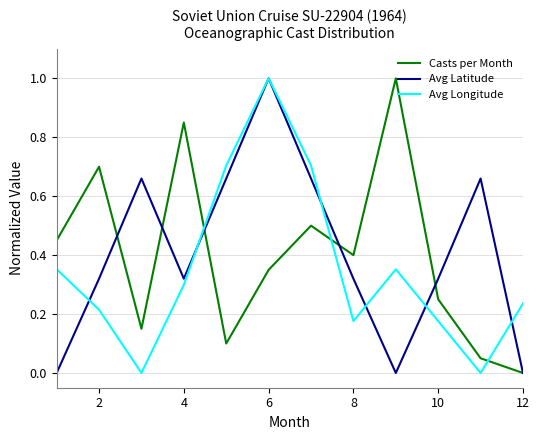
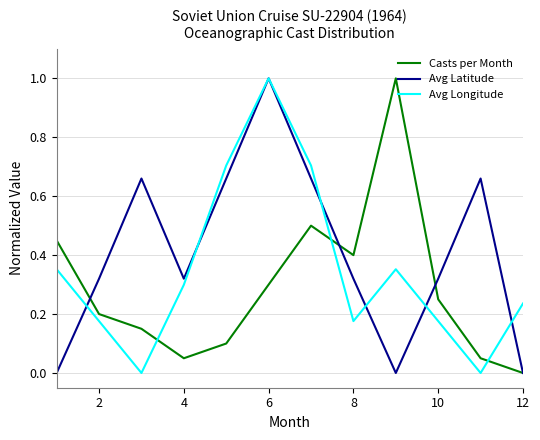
  {
    "Casts per Month": {
-     "2": 0.70,
-     "4": 0.85,
-     "6": 0.35,
+     "2": 0.20,
+     "4": 0.05,
+     "6": 0.30,
      "8": 0.40,
      "10": 0.25
    },
    "Avg Latitude": {
      "2": 0.32,
      "4": 0.32,
      "8": 0.32,
      "10": 0.32
    },
    "Avg Longitude": {
-     "2": 0.21,
+     "2": 0.18,
      "4": 0.30,
      "8": 0.18,
      "10": 0.18,
      "12": 0.24
    }
  }
